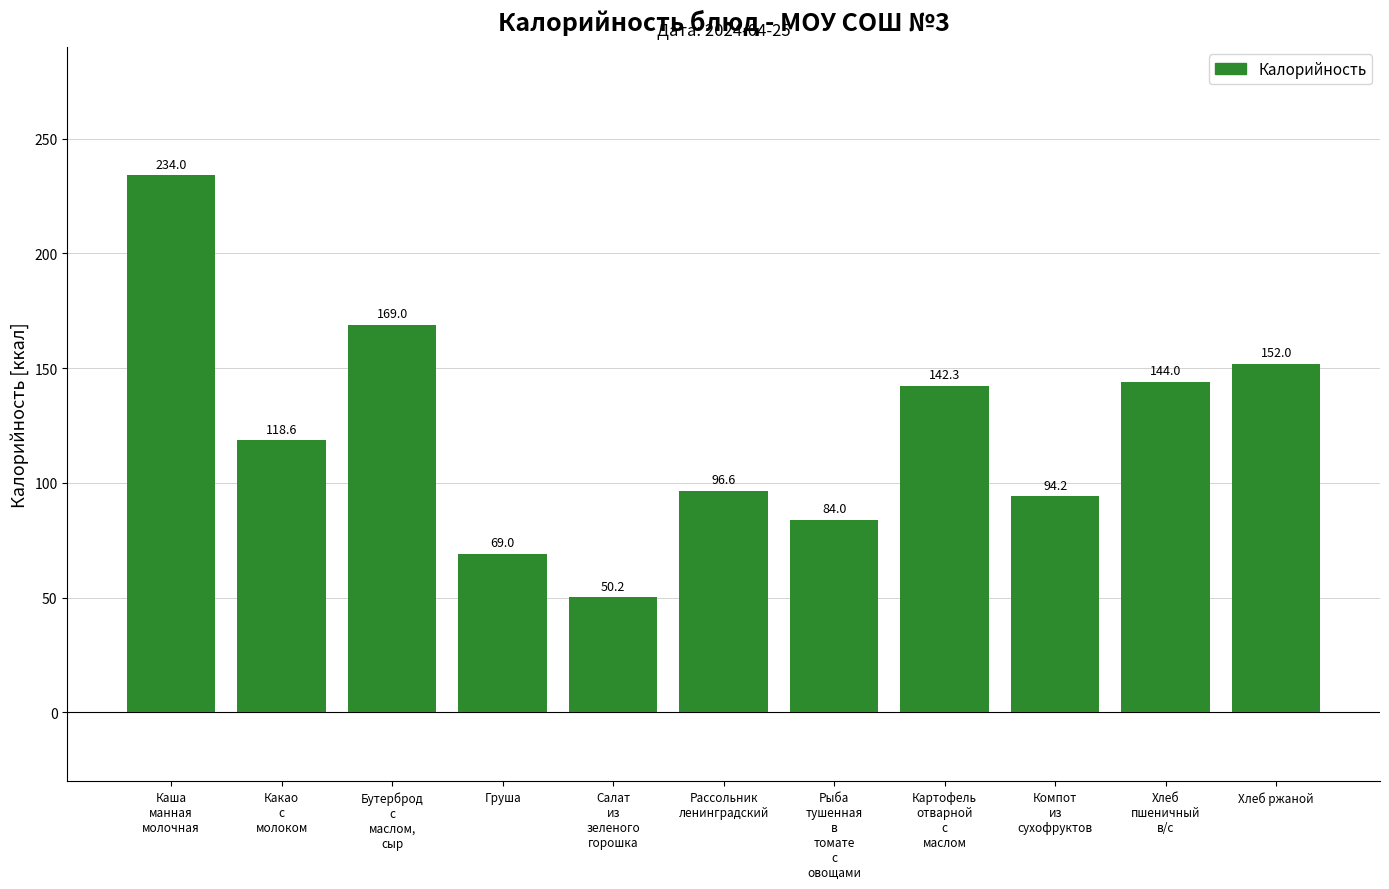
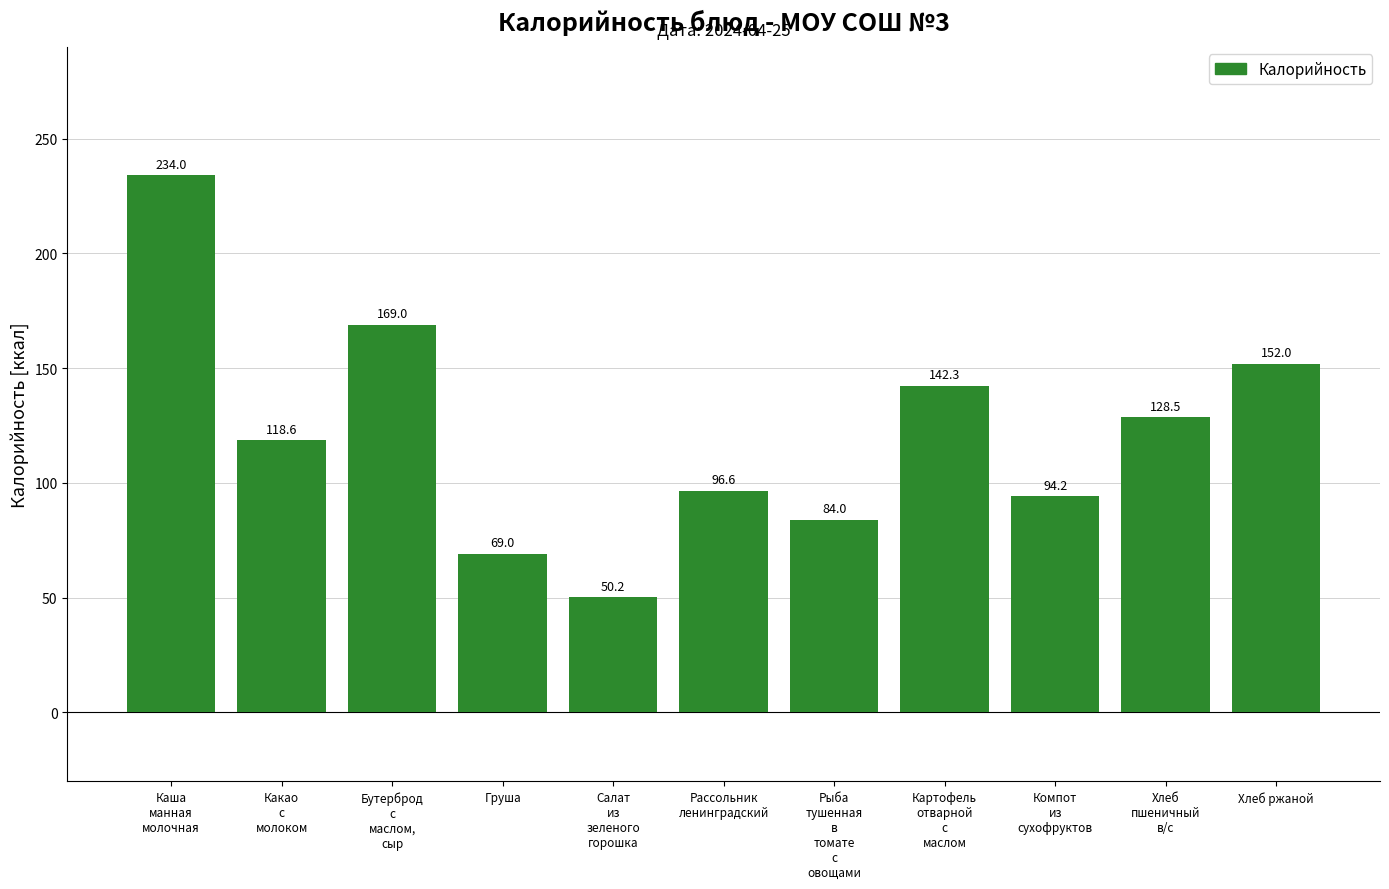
  {
    "Каша манная молочная": 234.0,
    "Какао с молоком": 118.6,
    "Бутерброд с маслом, сыр": 169.0,
    "Груша": 69.0,
    "Салат из зеленого горошка": 50.2,
    "Рассольник ленинградский": 96.6,
    "Рыба тушенная в томате с овощами": 84.0,
    "Картофель отварной с маслом": 142.3,
    "Компот из сухофруктов": 94.2,
-   "Хлеб пшеничный в/с": 144.0,
+   "Хлеб пшеничный в/с": 128.5,
    "Хлеб ржаной": 152.0
  }
